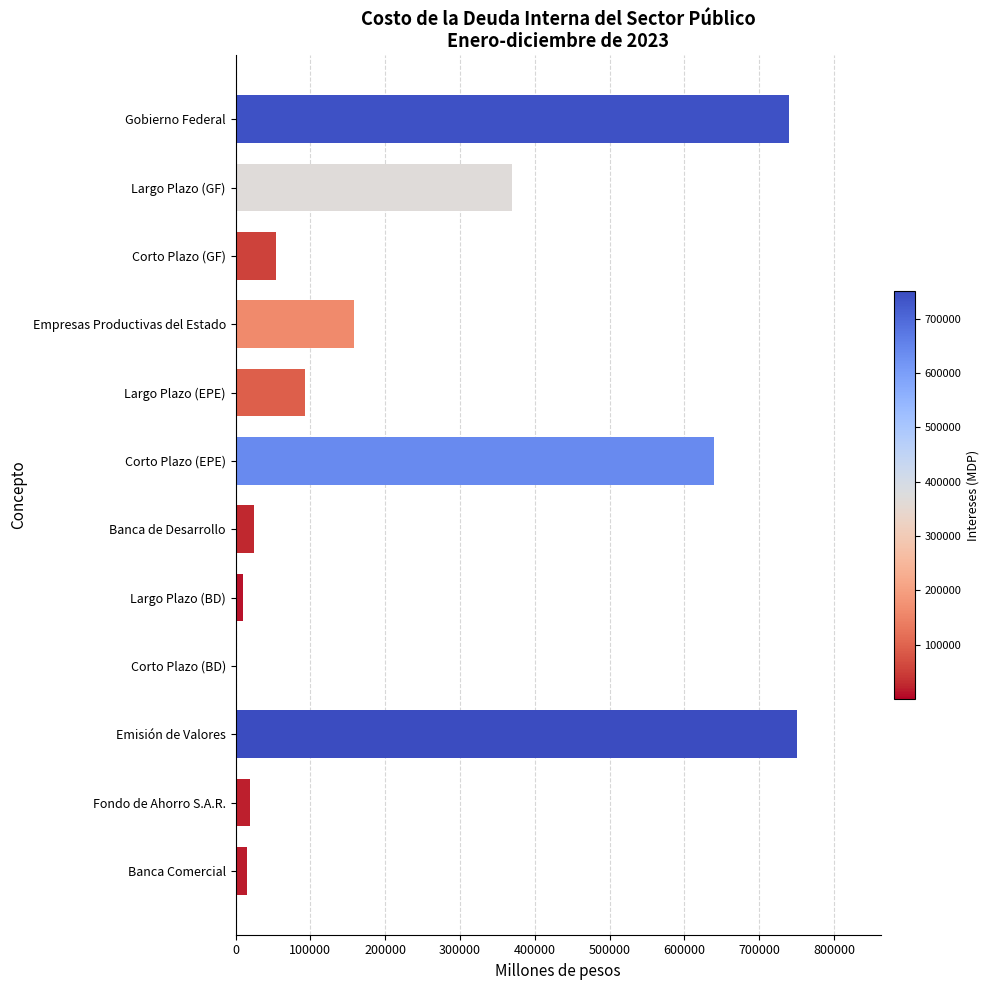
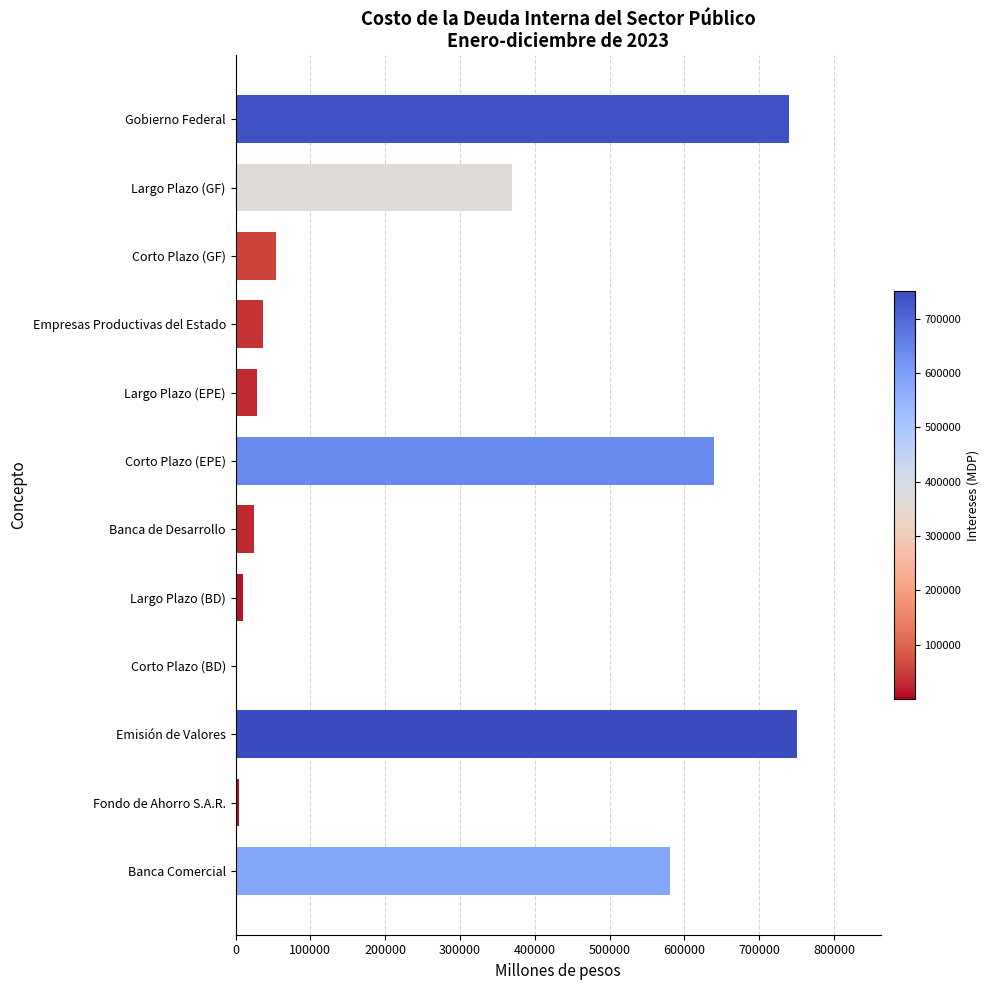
  {
    "Gobierno Federal": 740000,
    "Largo Plazo (GF)": 370000,
    "Corto Plazo (GF)": 50000,
-   "Empresas Productivas del Estado": 160000,
-   "Largo Plazo (EPE)": 90000,
+   "Empresas Productivas del Estado": 40000,
+   "Largo Plazo (EPE)": 30000,
    "Corto Plazo (EPE)": 640000,
    "Banca de Desarrollo": 30000,
    "Largo Plazo (BD)": 10000,
    "Emisión de Valores": 750000,
-   "Fondo de Ahorro S.A.R.": 20000,
-   "Banca Comercial": 20000
+   "Fondo de Ahorro S.A.R.": 0,
+   "Banca Comercial": 580000
  }
